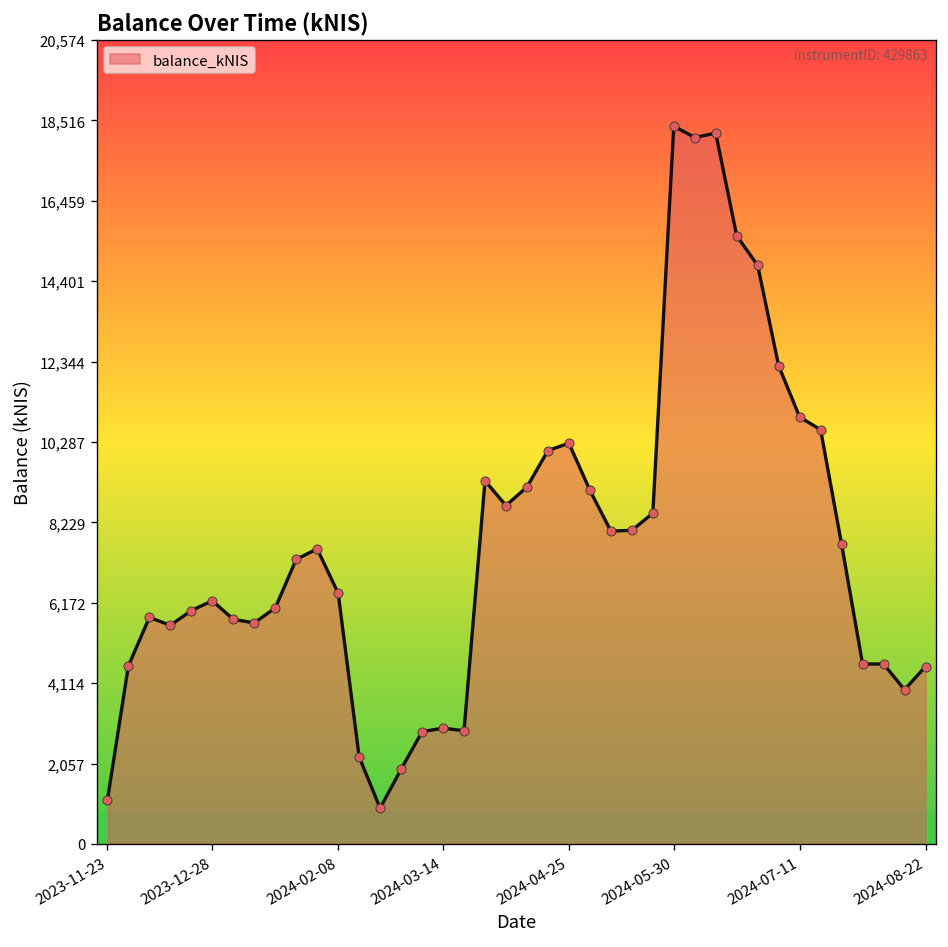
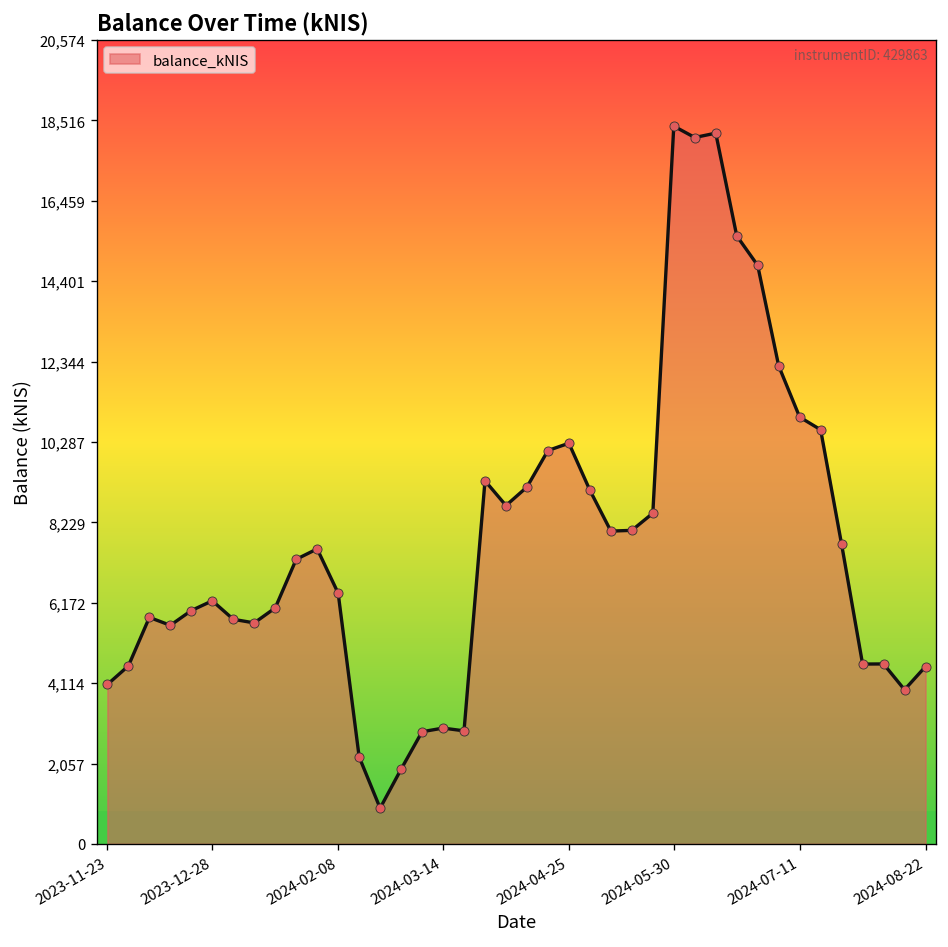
  {
-   "2023-11-23": "1,100",
+   "2023-11-23": "4,100",
    "2023-12-28": "6,200",
    "2024-02-08": "6,400",
    "2024-03-14": "3,000",
    "2024-04-25": "10,300",
    "2024-05-30": "18,400",
    "2024-07-11": "10,900",
    "2024-08-22": "4,500"
  }
